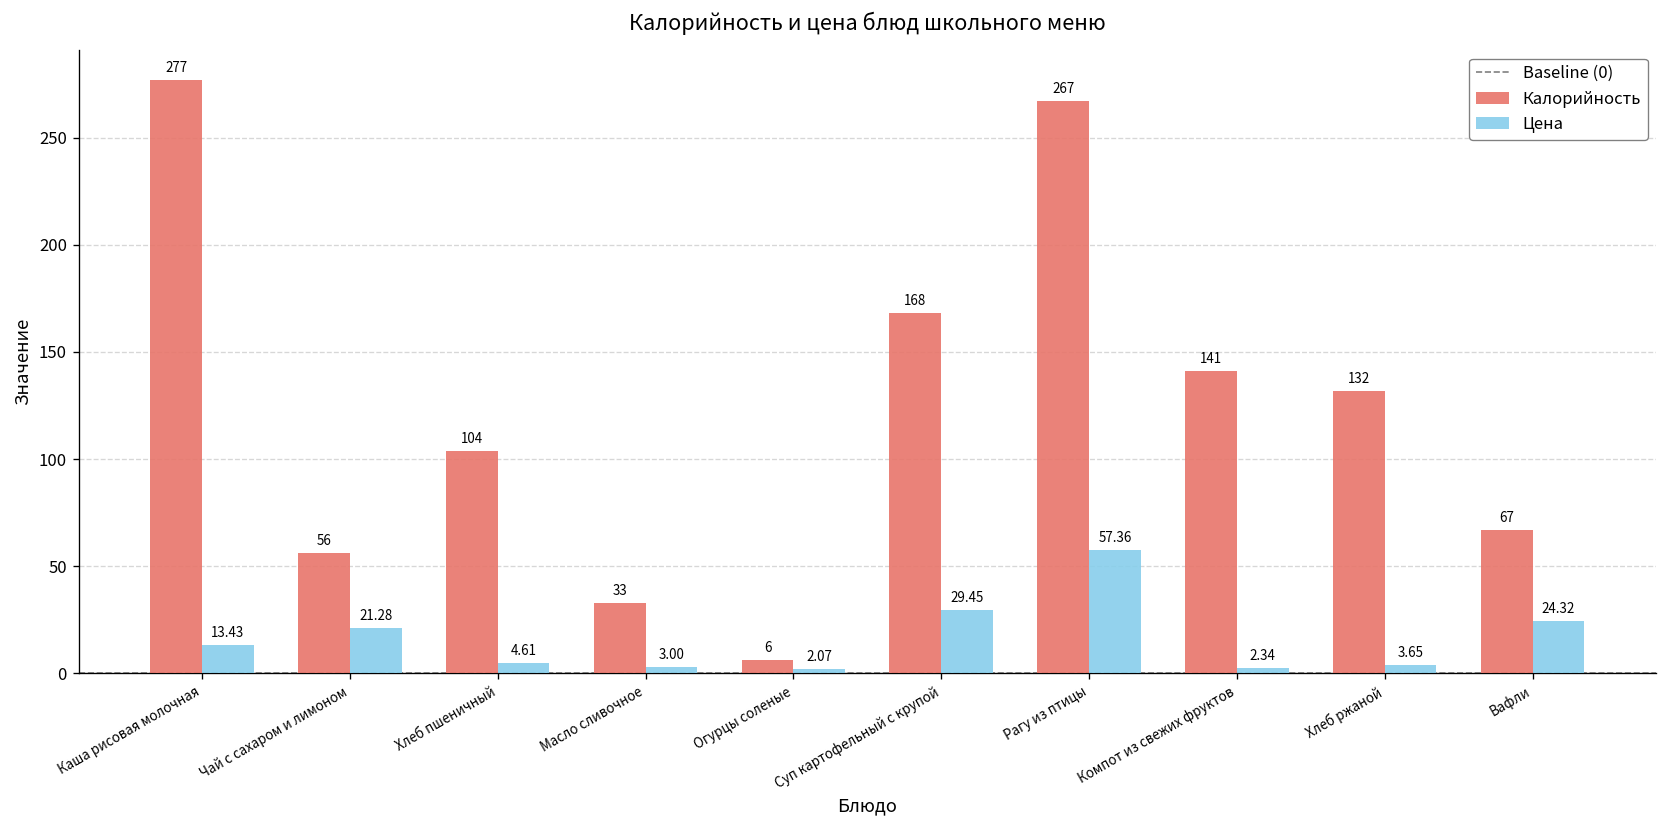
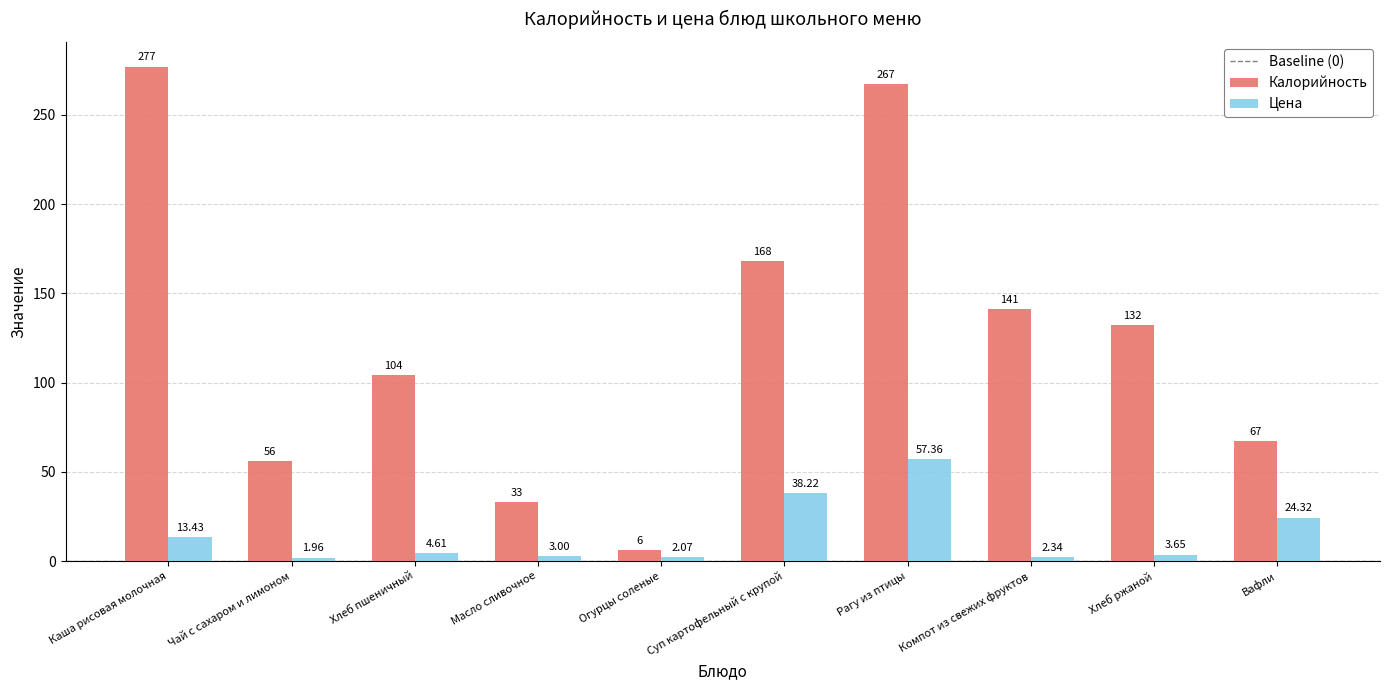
  {
    "Калорийность": {
      "Каша рисовая молочная": 277,
      "Чай с сахаром и лимоном": 56,
      "Хлеб пшеничный": 104,
      "Масло сливочное": 33,
      "Огурцы соленые": 6,
      "Суп картофельный с крупой": 168,
      "Рагу из птицы": 267,
      "Компот из свежих фруктов": 141,
      "Хлеб ржаной": 132,
      "Вафли": 67
    },
    "Цена": {
      "Каша рисовая молочная": 13.43,
-     "Чай с сахаром и лимоном": 21.28,
+     "Чай с сахаром и лимоном": 1.96,
      "Хлеб пшеничный": 4.61,
      "Масло сливочное": 3.00,
      "Огурцы соленые": 2.07,
-     "Суп картофельный с крупой": 29.45,
+     "Суп картофельный с крупой": 38.22,
      "Рагу из птицы": 57.36,
      "Компот из свежих фруктов": 2.34,
      "Хлеб ржаной": 3.65,
      "Вафли": 24.32
    }
  }
